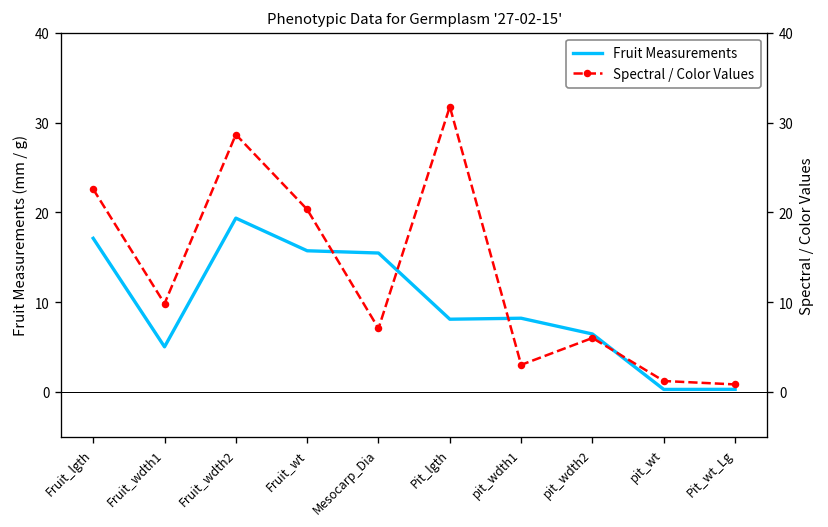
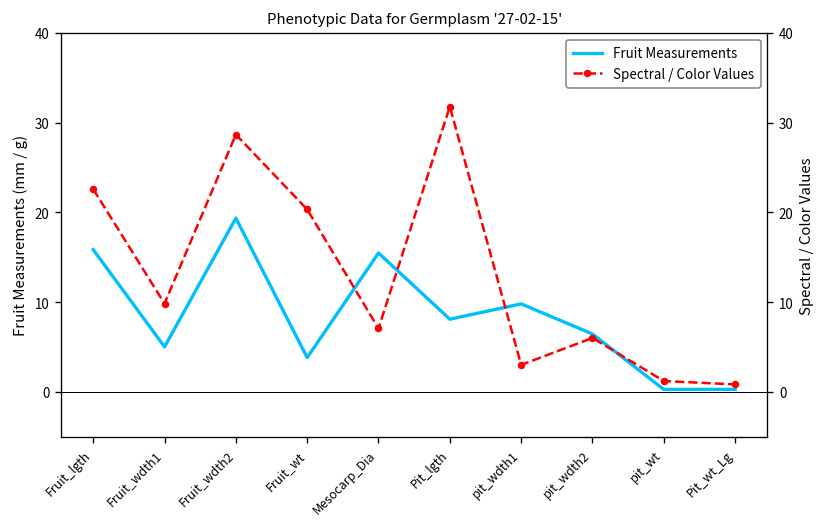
  {
    "Fruit Measurements": {
-     "Fruit_lgth": 17,
+     "Fruit_lgth": 16,
      "Fruit_wdth1": 5,
      "Fruit_wdth2": 19,
-     "Fruit_wt": 16,
+     "Fruit_wt": 4,
      "Mesocarp_Dia": 15,
      "Pit_lgth": 8,
-     "pit_wdth1": 8,
+     "pit_wdth1": 10,
      "pit_wdth2": 6,
      "pit_wt": 0,
      "Pit_wt_Lg": 0
    },
    "Spectral / Color Values": {
      "Fruit_lgth": 23,
      "Fruit_wdth1": 10,
      "Fruit_wdth2": 29,
      "Fruit_wt": 20,
      "Mesocarp_Dia": 7,
      "Pit_lgth": 32,
      "pit_wdth1": 3,
      "pit_wdth2": 6,
      "pit_wt": 1,
      "Pit_wt_Lg": 1
    }
  }
